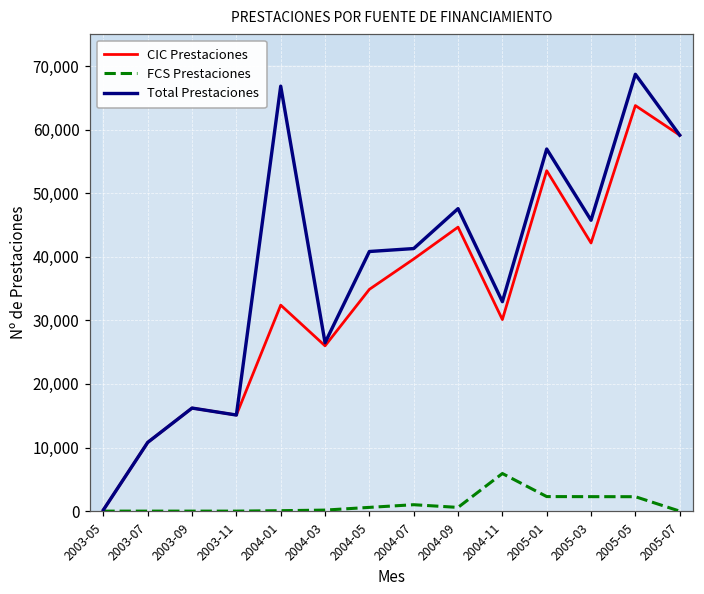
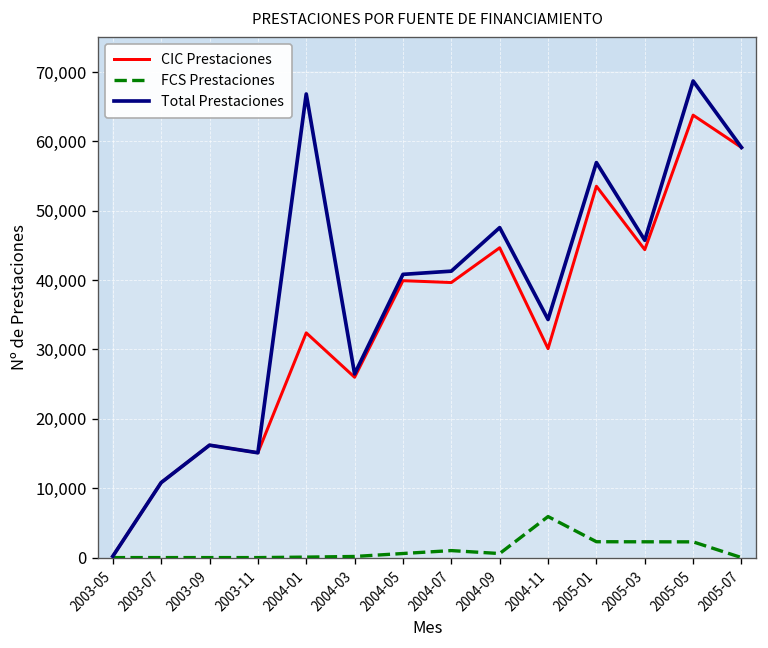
  {
    "CIC Prestaciones": {
      "2004-01": "32,000",
      "2004-03": "26,000",
-     "2004-05": "35,000",
+     "2004-05": "40,000",
      "2004-07": "40,000",
      "2004-09": "45,000",
      "2004-11": "30,000",
      "2005-01": "54,000",
-     "2005-03": "42,000",
+     "2005-03": "44,000",
      "2005-05": "64,000"
    },
    "FCS Prestaciones": {
      "2003-07": "0",
      "2003-09": "0",
      "2003-11": "0",
      "2004-01": "0",
      "2004-03": "0",
      "2004-05": "1,000",
      "2004-07": "1,000",
      "2004-09": "1,000",
      "2004-11": "6,000",
      "2005-01": "2,000",
      "2005-03": "2,000",
      "2005-05": "2,000",
      "2005-07": "0"
    },
    "Total Prestaciones": {
      "2004-01": "67,000",
      "2004-03": "26,000",
      "2004-05": "41,000",
      "2004-07": "41,000",
      "2004-09": "48,000",
-     "2004-11": "33,000",
+     "2004-11": "34,000",
      "2005-01": "57,000",
      "2005-03": "46,000",
      "2005-05": "69,000"
    }
  }
